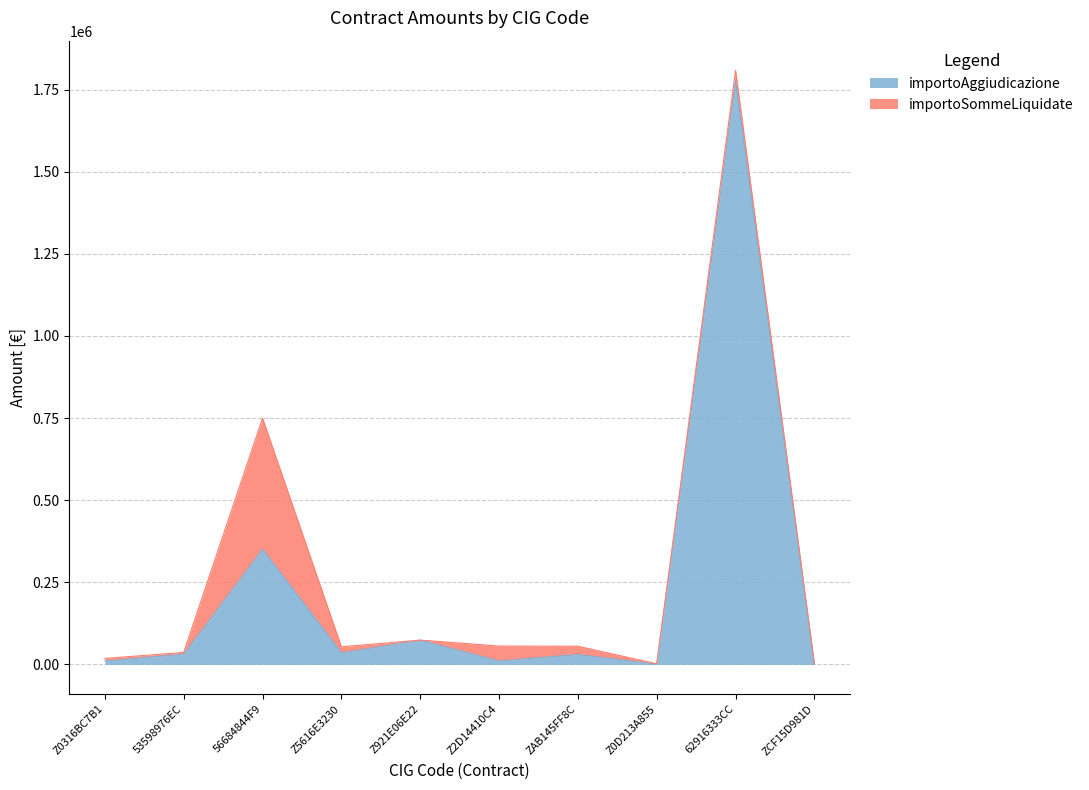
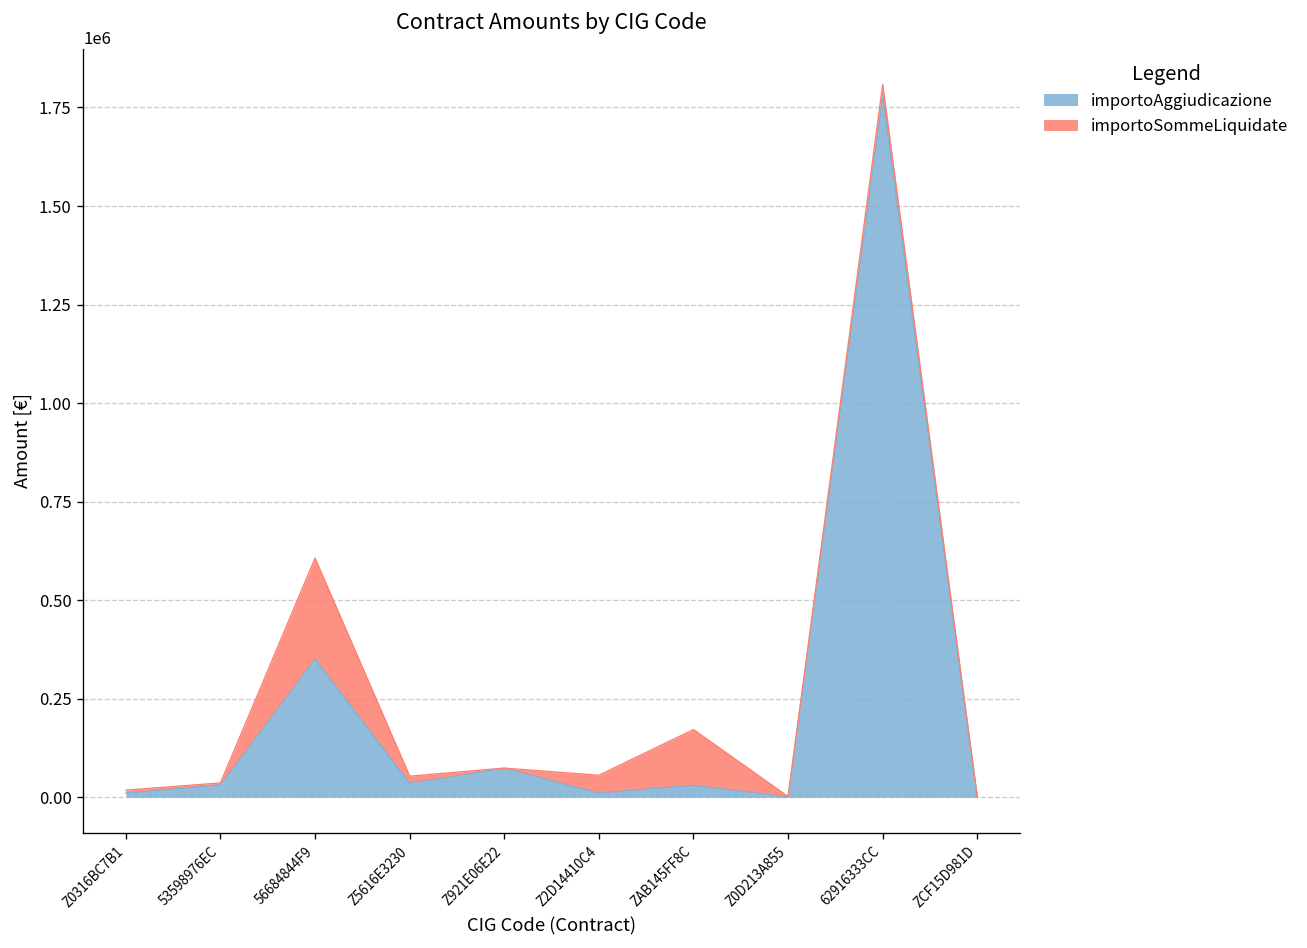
  {
    "importoAggiudicazione": {
      "56684844F9": 350000,
      "Z5616E3230": 40000,
      "Z2D14410C4": 10000,
      "ZAB145FF8C": 30000,
      "62916333CC": 1780000
    },
    "importoSommeLiquidate": {
-     "56684844F9": 400000,
+     "56684844F9": 260000,
      "Z5616E3230": 20000,
      "Z2D14410C4": 50000,
-     "ZAB145FF8C": 30000,
+     "ZAB145FF8C": 140000,
      "62916333CC": 30000
    }
  }
